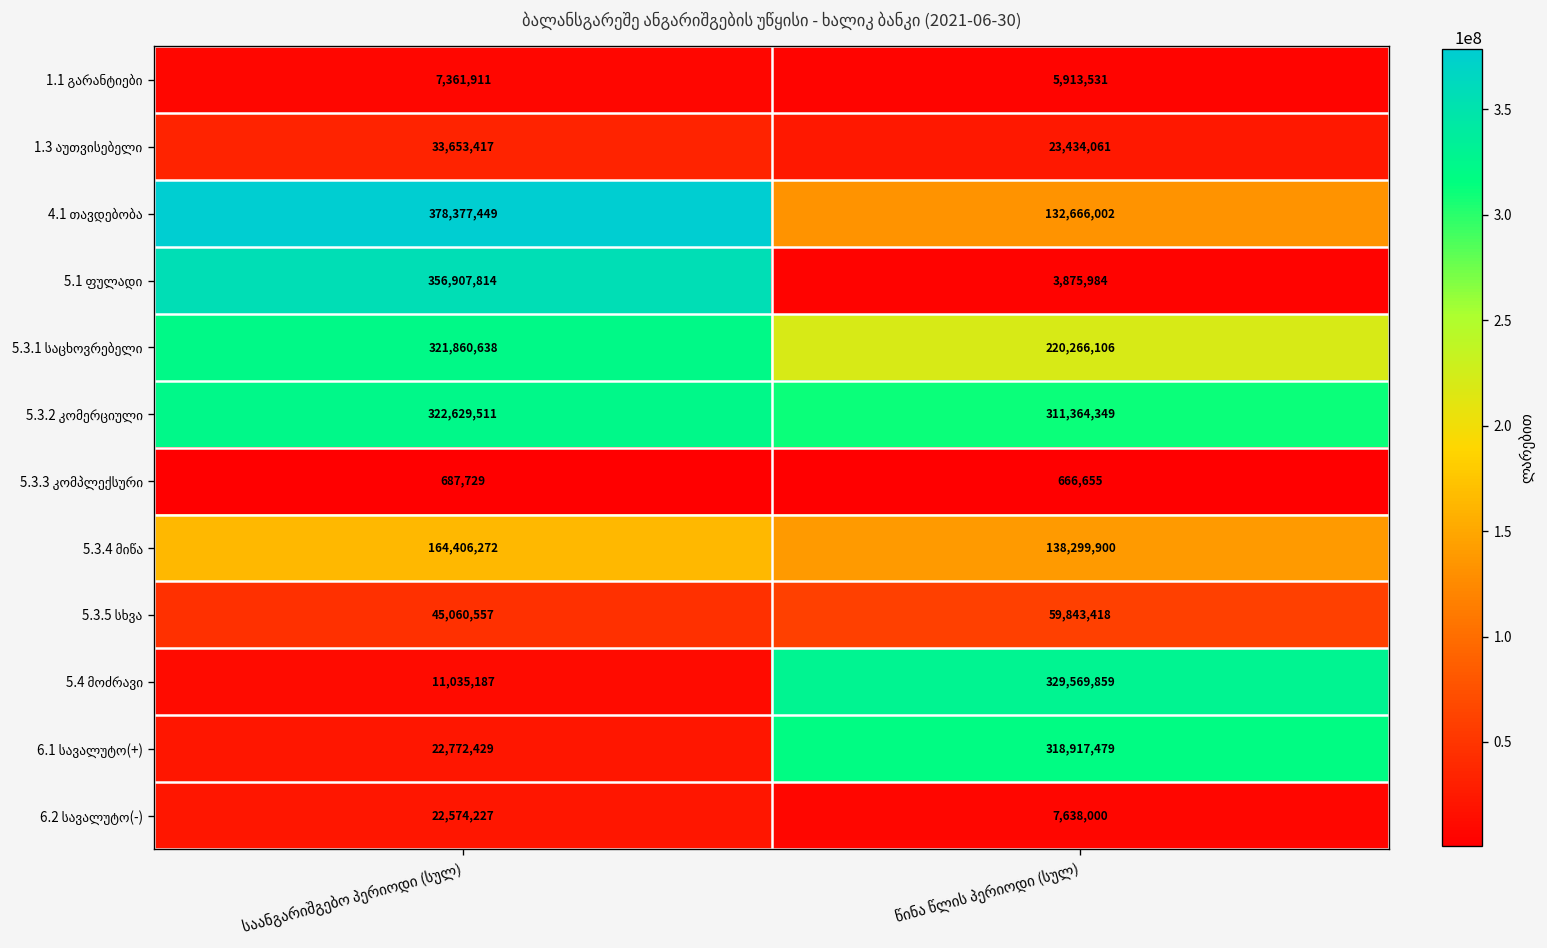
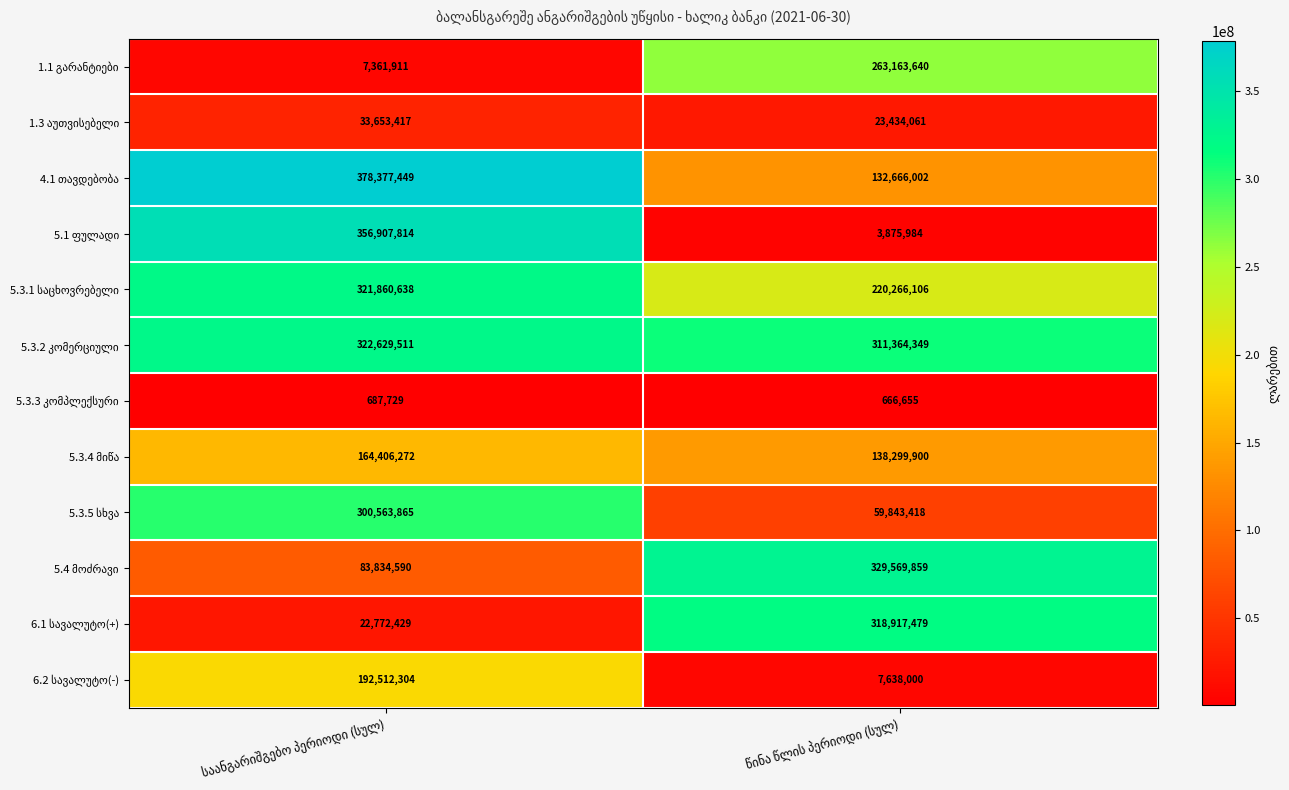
  {
    "1.1 გარანტიები": {
      "საანგარიშგებო პერიოდი (სულ)": "7,361,911",
-     "წინა წლის პერიოდი (სულ)": "5,913,531"
+     "წინა წლის პერიოდი (სულ)": "263,163,640"
    },
    "1.3 აუთვისებელი": {
      "საანგარიშგებო პერიოდი (სულ)": "33,653,417",
      "წინა წლის პერიოდი (სულ)": "23,434,061"
    },
    "4.1 თავდებობა": {
      "საანგარიშგებო პერიოდი (სულ)": "378,377,449",
      "წინა წლის პერიოდი (სულ)": "132,666,002"
    },
    "5.1 ფულადი": {
      "საანგარიშგებო პერიოდი (სულ)": "356,907,814",
      "წინა წლის პერიოდი (სულ)": "3,875,984"
    },
    "5.3.1 საცხოვრებელი": {
      "საანგარიშგებო პერიოდი (სულ)": "321,860,638",
      "წინა წლის პერიოდი (სულ)": "220,266,106"
    },
    "5.3.2 კომერციული": {
      "საანგარიშგებო პერიოდი (სულ)": "322,629,511",
      "წინა წლის პერიოდი (სულ)": "311,364,349"
    },
    "5.3.3 კომპლექსური": {
      "საანგარიშგებო პერიოდი (სულ)": "687,729",
      "წინა წლის პერიოდი (სულ)": "666,655"
    },
    "5.3.4 მიწა": {
      "საანგარიშგებო პერიოდი (სულ)": "164,406,272",
      "წინა წლის პერიოდი (სულ)": "138,299,900"
    },
    "5.3.5 სხვა": {
-     "საანგარიშგებო პერიოდი (სულ)": "45,060,557",
+     "საანგარიშგებო პერიოდი (სულ)": "300,563,865",
      "წინა წლის პერიოდი (სულ)": "59,843,418"
    },
    "5.4 მოძრავი": {
-     "საანგარიშგებო პერიოდი (სულ)": "11,035,187",
+     "საანგარიშგებო პერიოდი (სულ)": "83,834,590",
      "წინა წლის პერიოდი (სულ)": "329,569,859"
    },
    "6.1 სავალუტო(+)": {
      "საანგარიშგებო პერიოდი (სულ)": "22,772,429",
      "წინა წლის პერიოდი (სულ)": "318,917,479"
    },
    "6.2 სავალუტო(-)": {
-     "საანგარიშგებო პერიოდი (სულ)": "22,574,227",
+     "საანგარიშგებო პერიოდი (სულ)": "192,512,304",
      "წინა წლის პერიოდი (სულ)": "7,638,000"
    }
  }
